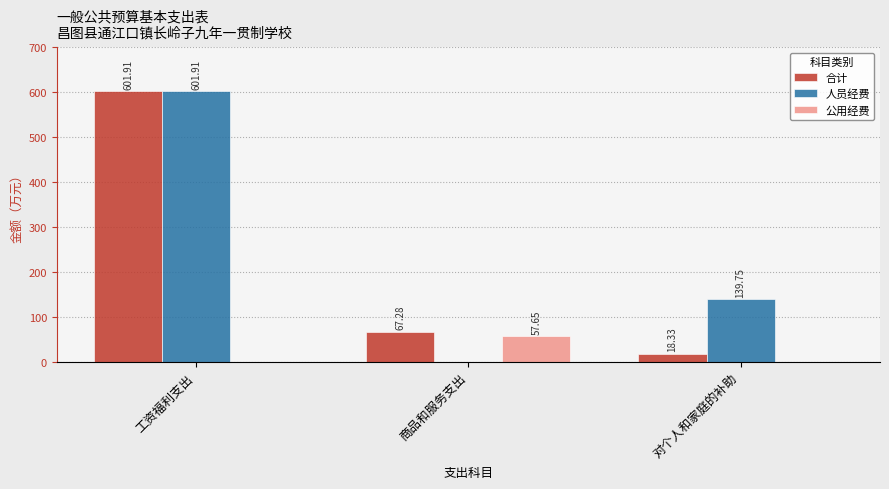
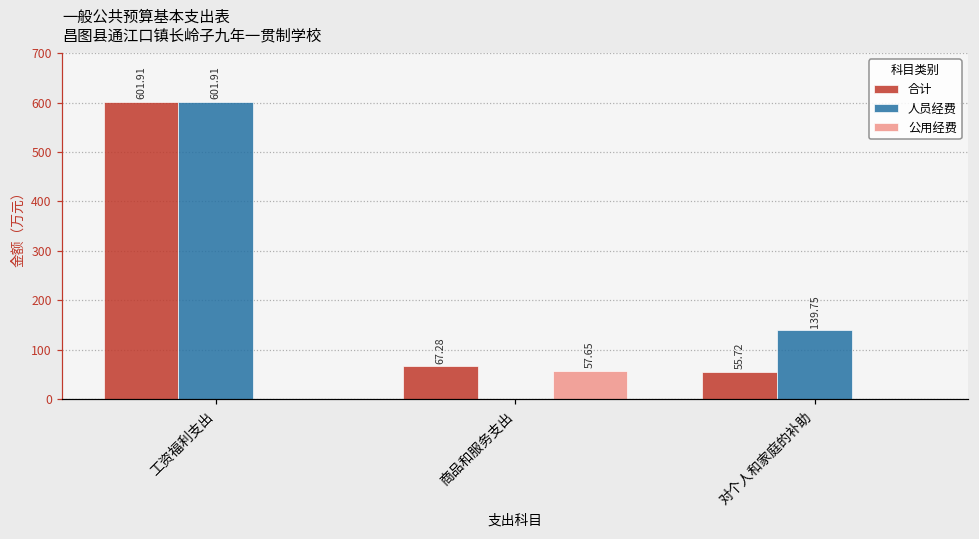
  {
    "合计": {
      "工资福利支出": 601.91,
      "商品和服务支出": 67.28,
-     "对个人和家庭的补助": 18.33
+     "对个人和家庭的补助": 55.72
    },
    "人员经费": {
      "工资福利支出": 601.91,
      "对个人和家庭的补助": 139.75
    },
    "公用经费": {
      "商品和服务支出": 57.65
    }
  }
